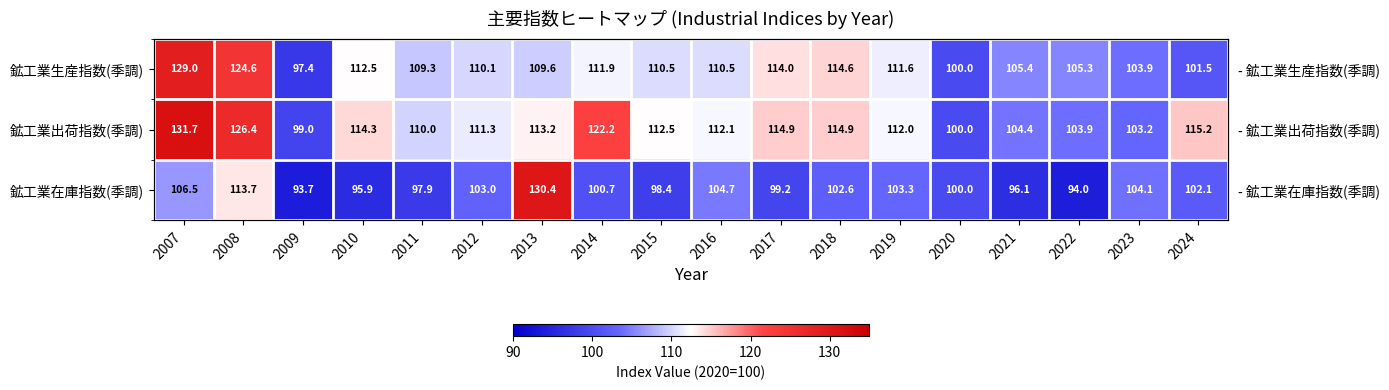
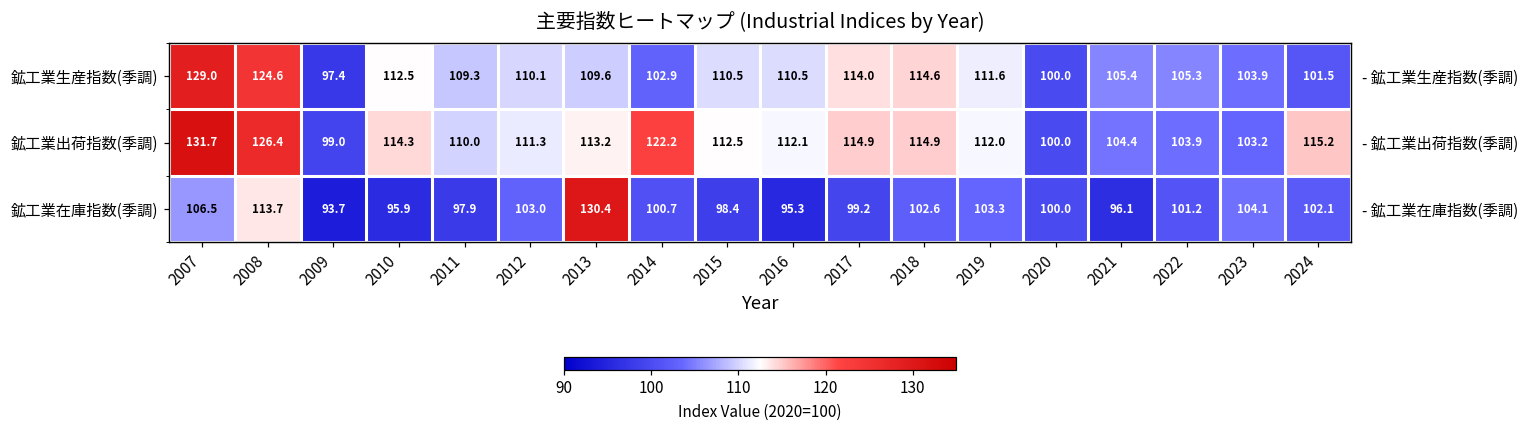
  {
    "鉱工業生産指数(季調)": {
      "2007": 129.0,
      "2008": 124.6,
      "2009": 97.4,
      "2010": 112.5,
      "2011": 109.3,
      "2012": 110.1,
      "2013": 109.6,
-     "2014": 111.9,
+     "2014": 102.9,
      "2015": 110.5,
      "2016": 110.5,
      "2017": 114.0,
      "2018": 114.6,
      "2019": 111.6,
      "2020": 100.0,
      "2021": 105.4,
      "2022": 105.3,
      "2023": 103.9,
      "2024": 101.5
    },
    "鉱工業出荷指数(季調)": {
      "2007": 131.7,
      "2008": 126.4,
      "2009": 99.0,
      "2010": 114.3,
      "2011": 110.0,
      "2012": 111.3,
      "2013": 113.2,
      "2014": 122.2,
      "2015": 112.5,
      "2016": 112.1,
      "2017": 114.9,
      "2018": 114.9,
      "2019": 112.0,
      "2020": 100.0,
      "2021": 104.4,
      "2022": 103.9,
      "2023": 103.2,
      "2024": 115.2
    },
    "鉱工業在庫指数(季調)": {
      "2007": 106.5,
      "2008": 113.7,
      "2009": 93.7,
      "2010": 95.9,
      "2011": 97.9,
      "2012": 103.0,
      "2013": 130.4,
      "2014": 100.7,
      "2015": 98.4,
-     "2016": 104.7,
+     "2016": 95.3,
      "2017": 99.2,
      "2018": 102.6,
      "2019": 103.3,
      "2020": 100.0,
      "2021": 96.1,
-     "2022": 94.0,
+     "2022": 101.2,
      "2023": 104.1,
      "2024": 102.1
    }
  }
